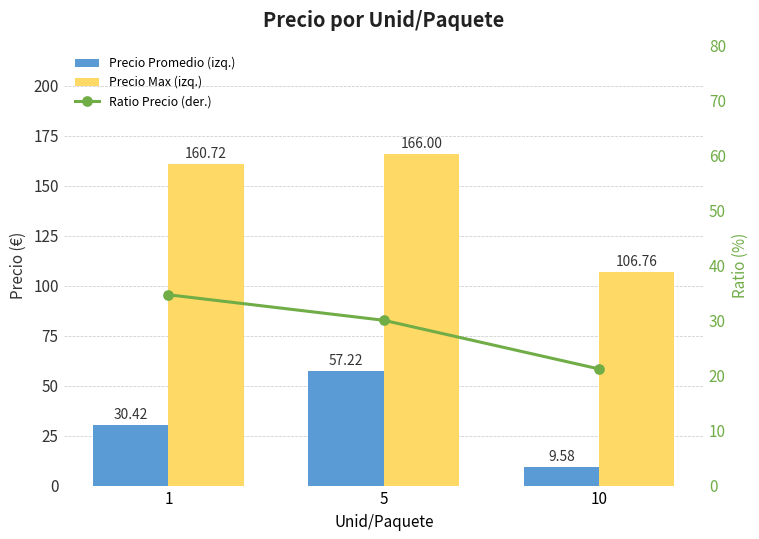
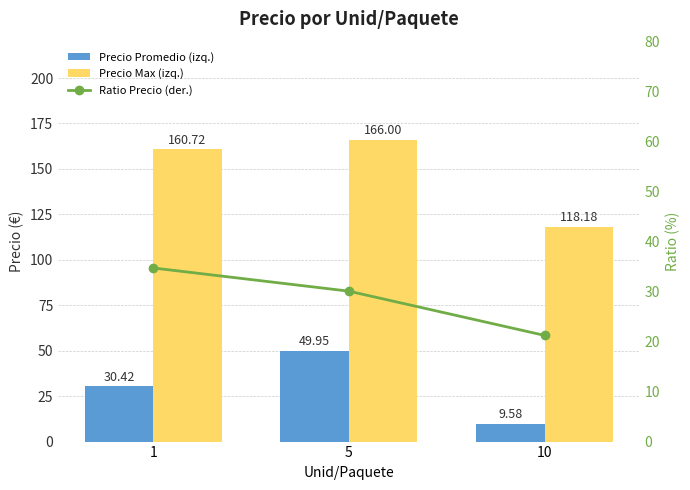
  {
    "Precio Promedio (izq.)": {
      "1": 30.42,
-     "5": 57.22,
+     "5": 49.95,
      "10": 9.58
    },
    "Precio Max (izq.)": {
      "1": 160.72,
      "5": 166.00,
-     "10": 106.76
+     "10": 118.18
    }
  }
